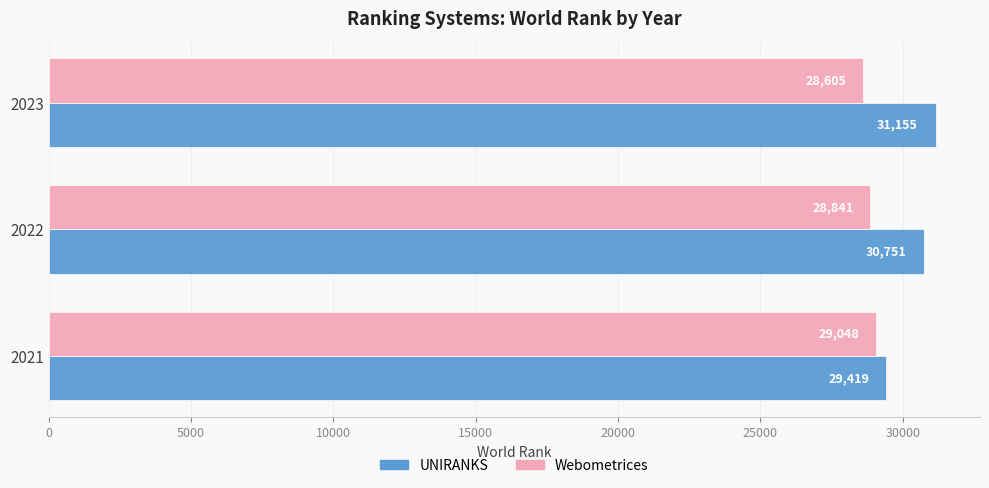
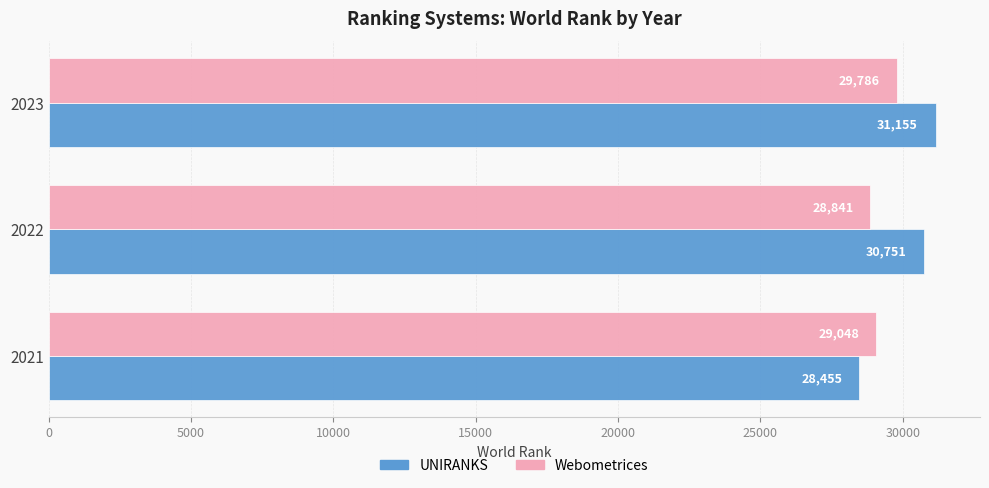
  {
    "UNIRANKS": {
      "2023": "31,155",
      "2022": "30,751",
-     "2021": "29,419"
+     "2021": "28,455"
    },
    "Webometrices": {
-     "2023": "28,605",
+     "2023": "29,786",
      "2022": "28,841",
      "2021": "29,048"
    }
  }
